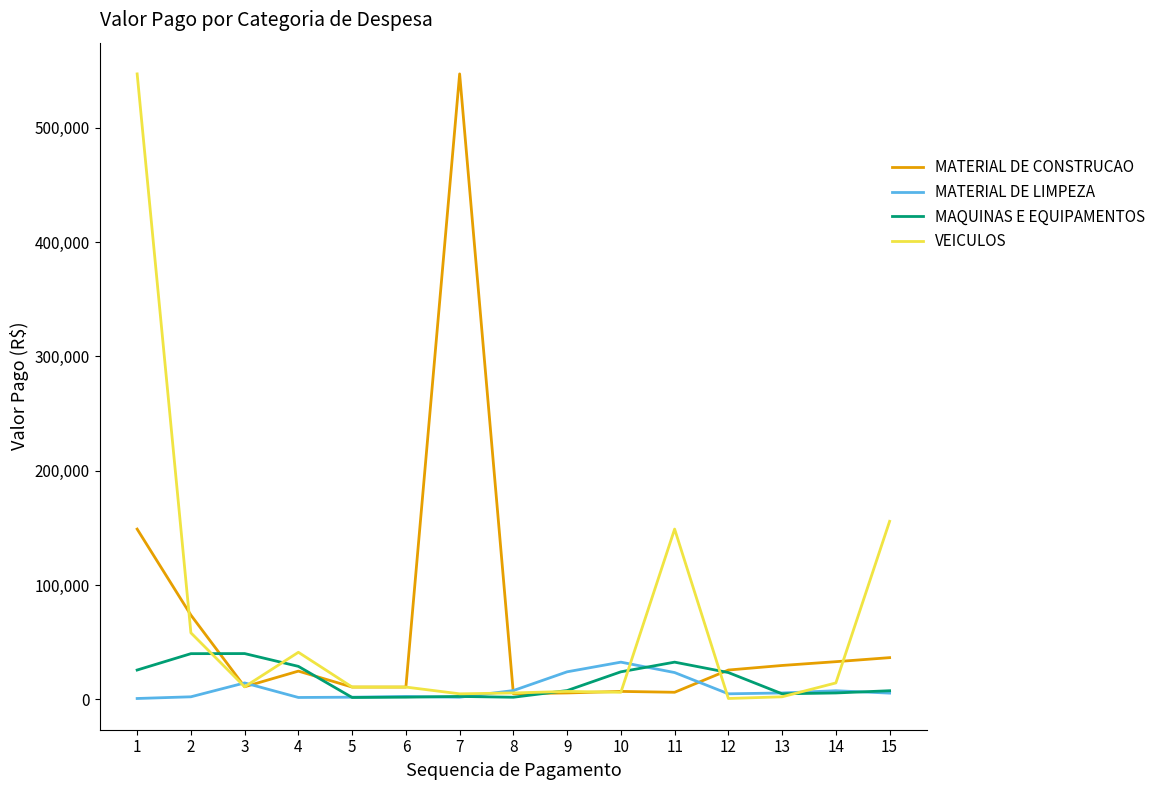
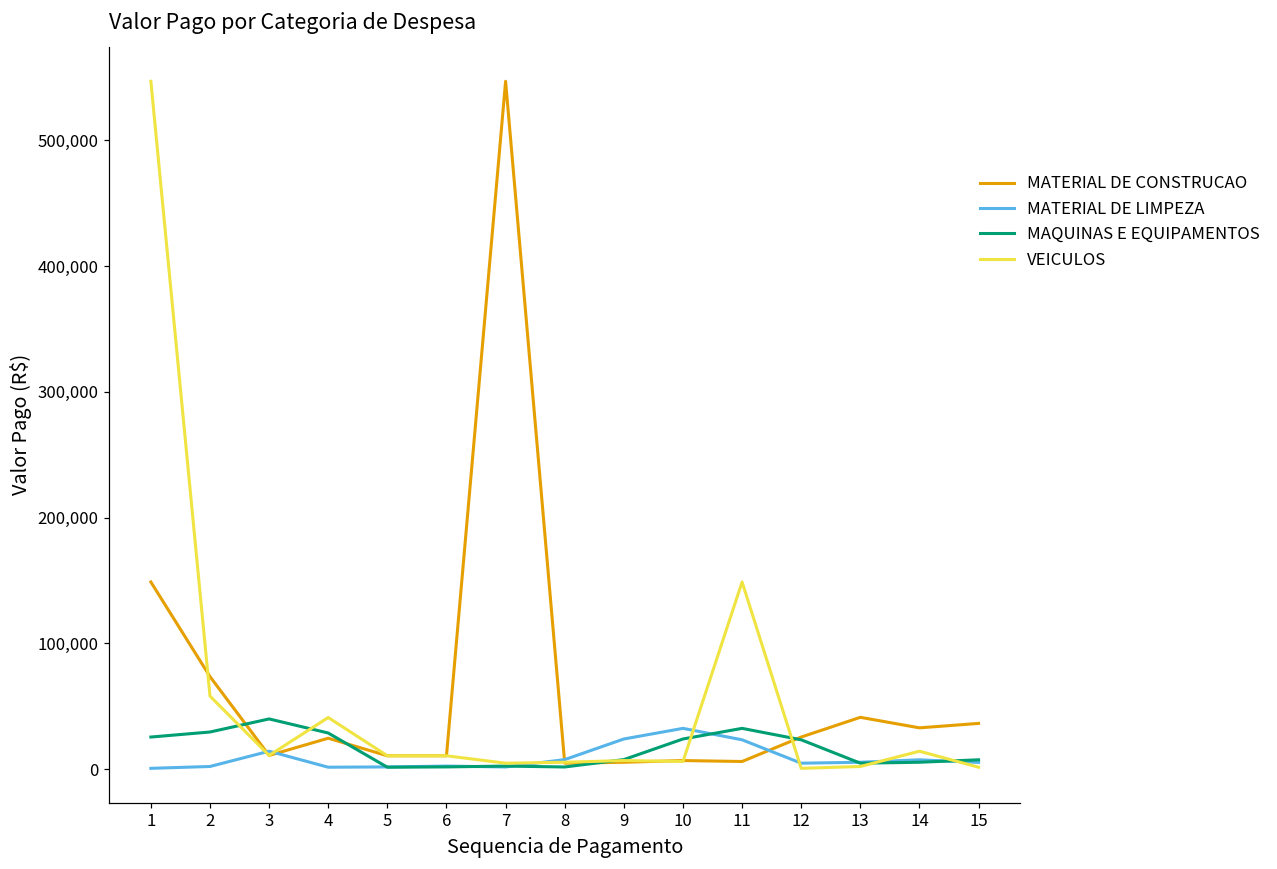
  {
    "MATERIAL DE CONSTRUCAO": {
      "1": "149,000",
      "2": "74,000",
      "4": "25,000",
      "7": "547,000",
      "11": "6,000",
-     "13": "30,000",
+     "13": "41,000",
      "14": "33,000",
      "15": "36,000"
    },
    "MATERIAL DE LIMPEZA": {
      "1": "1,000",
      "2": "2,000",
      "3": "14,000",
      "4": "2,000",
      "9": "24,000",
      "10": "33,000",
      "11": "23,000",
      "12": "5,000"
    },
    "MAQUINAS E EQUIPAMENTOS": {
      "1": "26,000",
-     "2": "40,000",
+     "2": "30,000",
      "3": "40,000",
      "4": "29,000",
      "8": "2,000",
      "10": "24,000",
      "11": "33,000"
    },
    "VEICULOS": {
      "1": "547,000",
      "2": "58,000",
      "4": "41,000",
      "7": "5,000",
      "11": "149,000",
      "12": "1,000",
      "13": "2,000",
      "14": "14,000",
-     "15": "156,000"
+     "15": "2,000"
    }
  }
